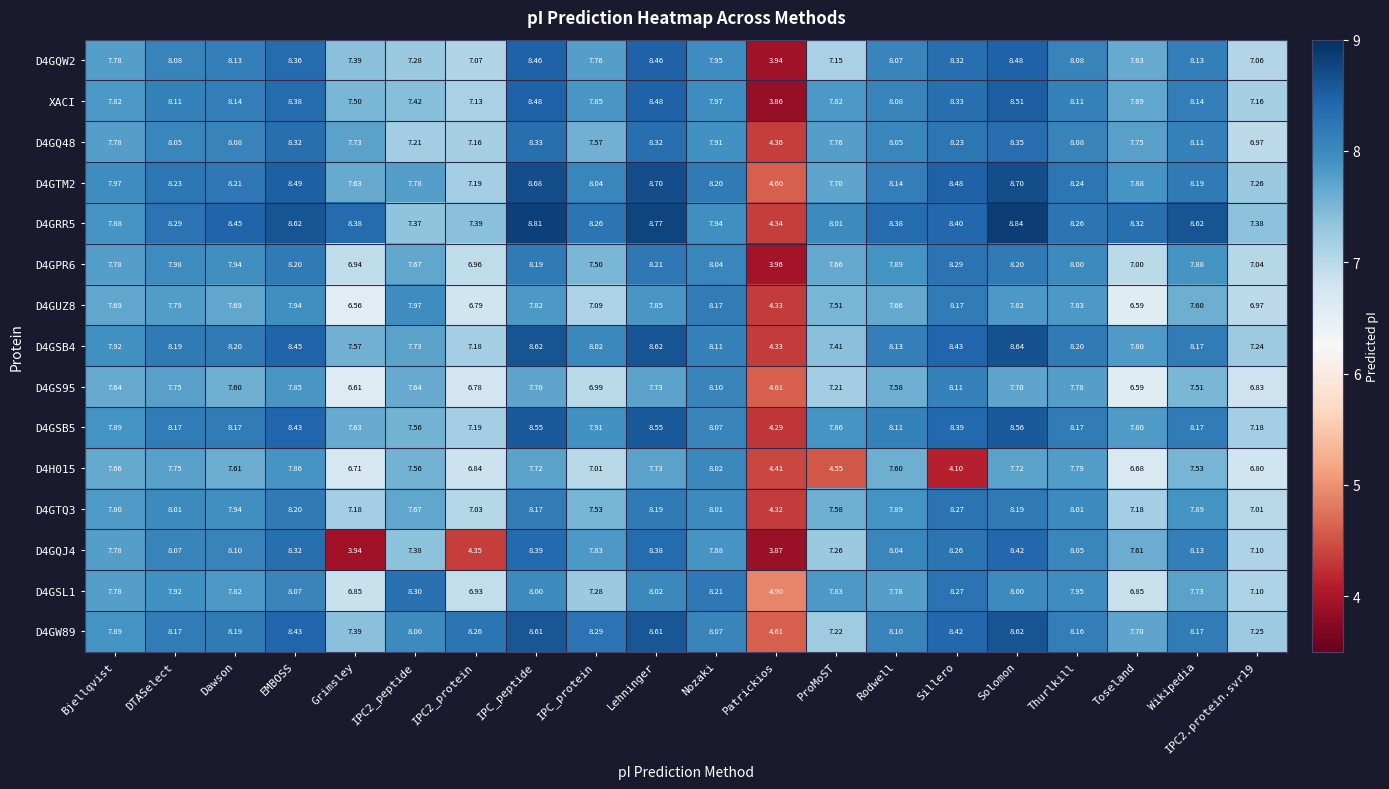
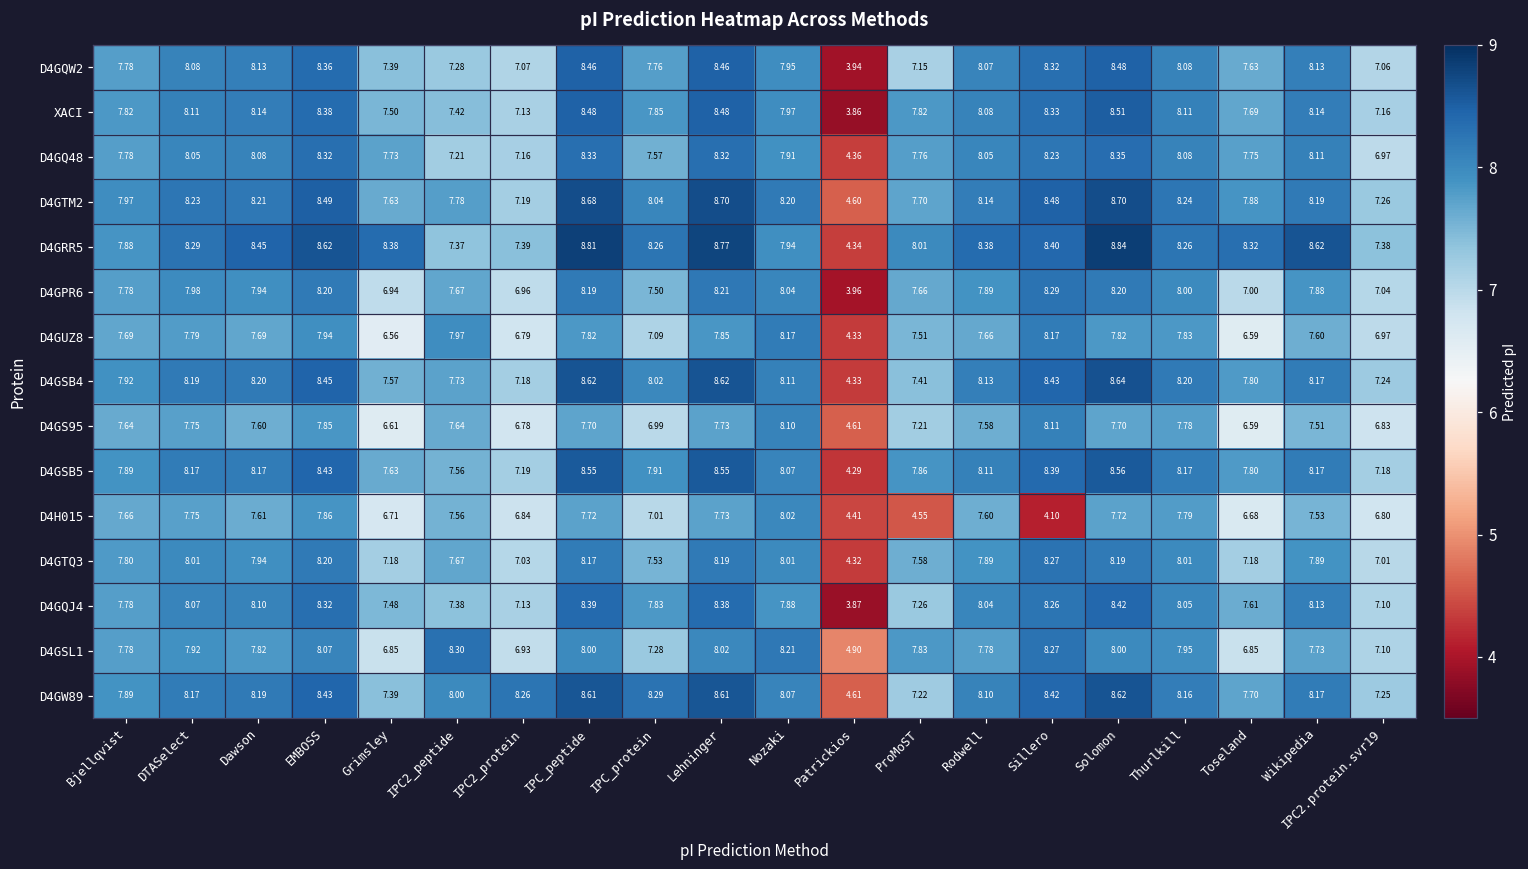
  {
    "D4GQJ4": {
      "Bjellqvist": 7.78,
      "DTASelect": 8.07,
      "Dawson": 8.10,
      "EMBOSS": 8.32,
-     "Grimsley": 3.94,
+     "Grimsley": 7.48,
      "IPC2_peptide": 7.38,
-     "IPC2_protein": 4.35,
+     "IPC2_protein": 7.13,
      "IPC_peptide": 8.39,
      "IPC_protein": 7.83,
      "Lehninger": 8.38,
      "Nozaki": 7.88,
      "Patrickios": 3.87,
      "ProMoST": 7.26,
      "Rodwell": 8.04,
      "Sillero": 8.26,
      "Solomon": 8.42,
      "Thurlkill": 8.05,
      "Toseland": 7.61,
      "Wikipedia": 8.13,
      "IPC2.protein.svr19": 7.10
    }
  }
